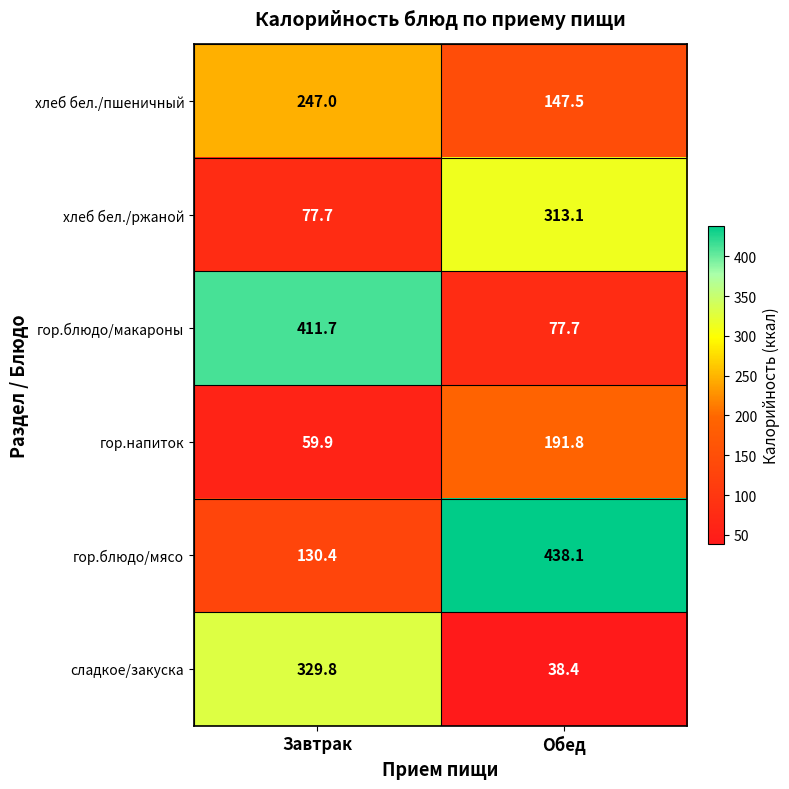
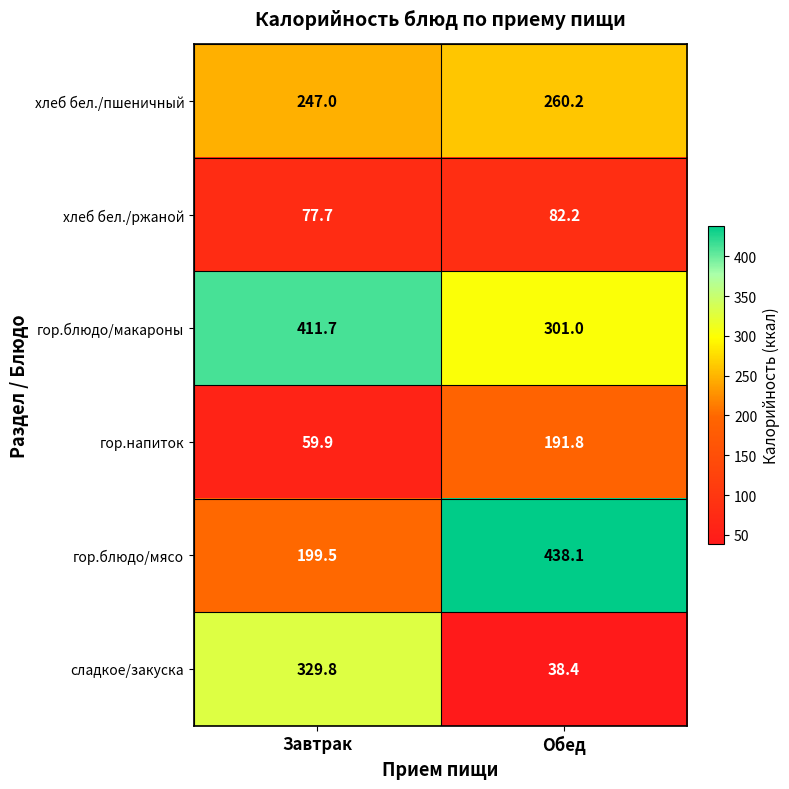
  {
    "хлеб бел./пшеничный": {
      "Завтрак": 247.0,
-     "Обед": 147.5
+     "Обед": 260.2
    },
    "хлеб бел./ржаной": {
      "Завтрак": 77.7,
-     "Обед": 313.1
+     "Обед": 82.2
    },
    "гор.блюдо/макароны": {
      "Завтрак": 411.7,
-     "Обед": 77.7
+     "Обед": 301.0
    },
    "гор.напиток": {
      "Завтрак": 59.9,
      "Обед": 191.8
    },
    "гор.блюдо/мясо": {
-     "Завтрак": 130.4,
+     "Завтрак": 199.5,
      "Обед": 438.1
    },
    "сладкое/закуска": {
      "Завтрак": 329.8,
      "Обед": 38.4
    }
  }
